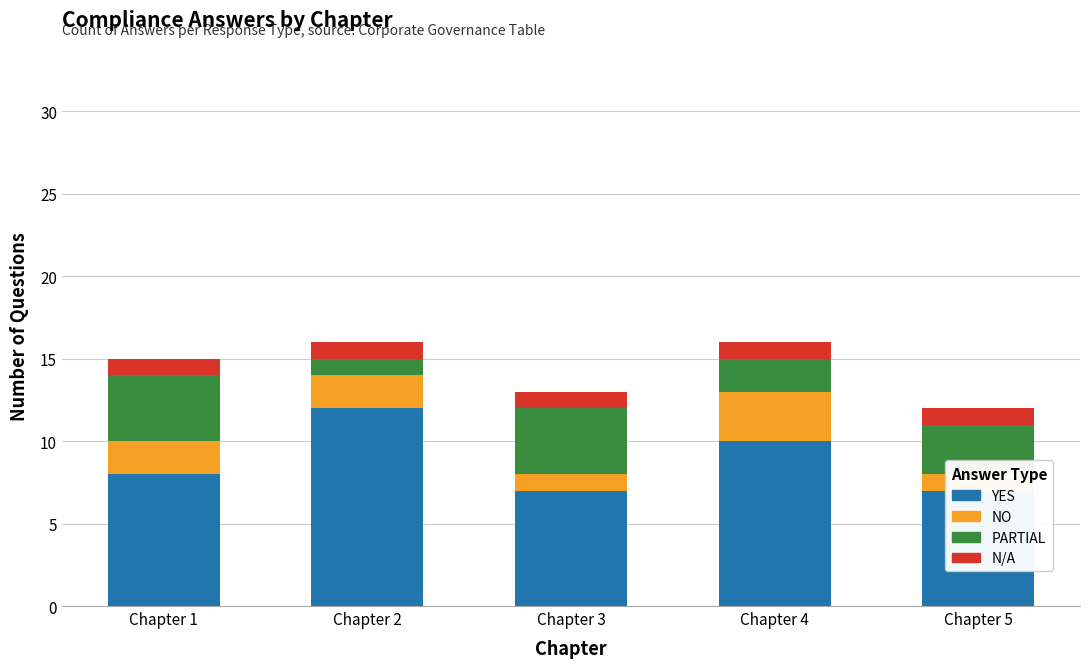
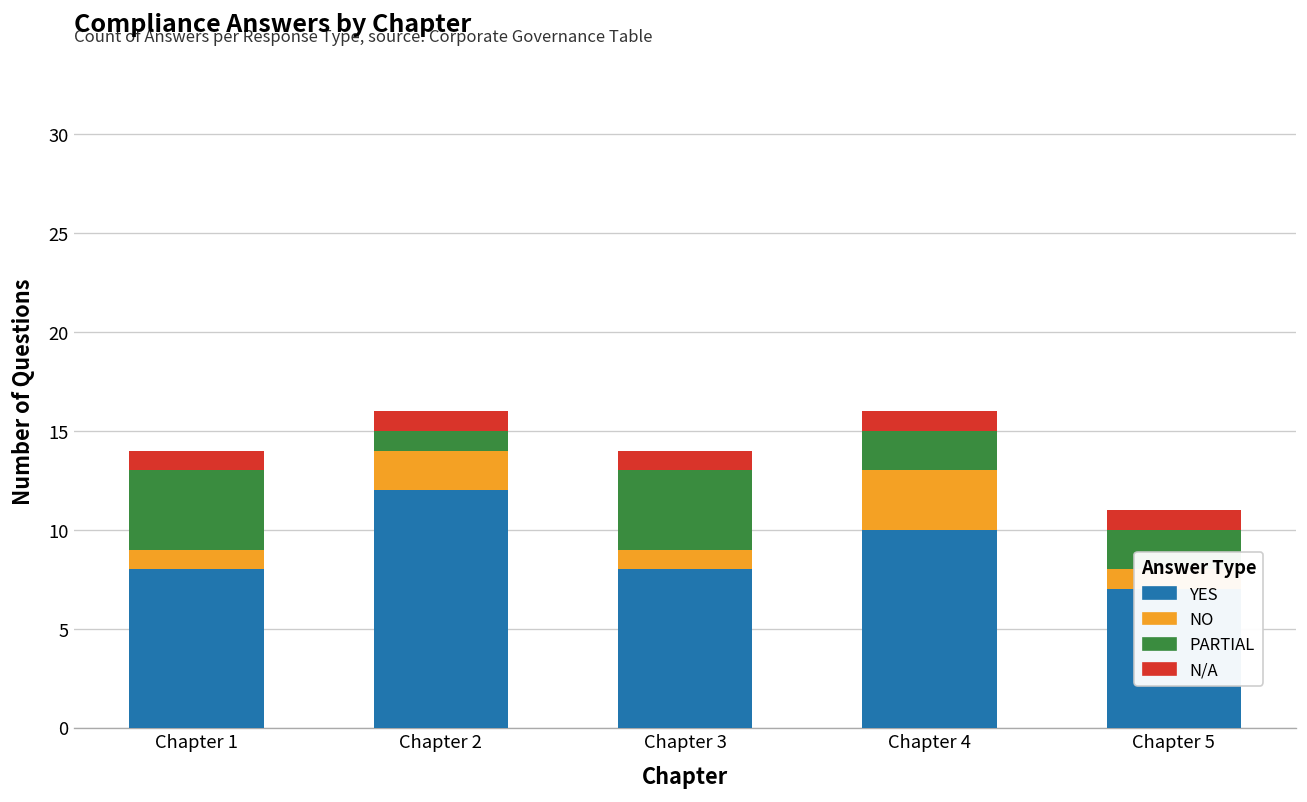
  {
    "YES": {
      "Chapter 1": 8,
      "Chapter 2": 12,
-     "Chapter 3": 7,
+     "Chapter 3": 8,
      "Chapter 4": 10
    },
    "NO": {
-     "Chapter 1": 2,
+     "Chapter 1": 1,
      "Chapter 2": 2,
      "Chapter 3": 1,
      "Chapter 4": 3
    },
    "PARTIAL": {
      "Chapter 1": 4,
      "Chapter 2": 1,
      "Chapter 3": 4,
      "Chapter 4": 2,
-     "Chapter 5": 3
+     "Chapter 5": 2
    },
    "N/A": {
      "Chapter 1": 1,
      "Chapter 2": 1,
      "Chapter 3": 1,
      "Chapter 4": 1,
      "Chapter 5": 1
    }
  }
